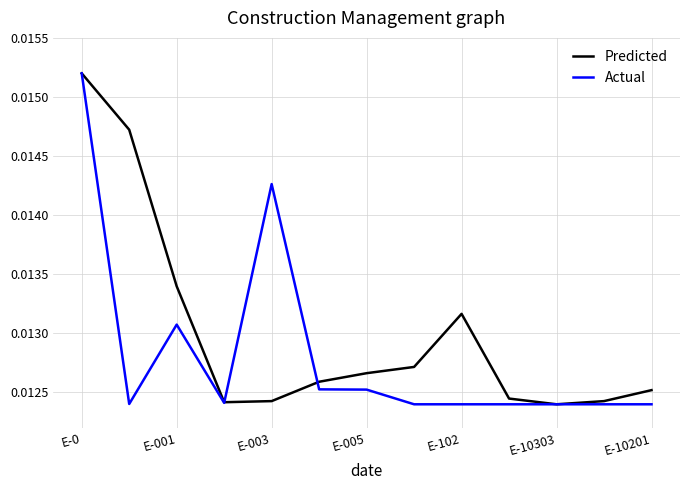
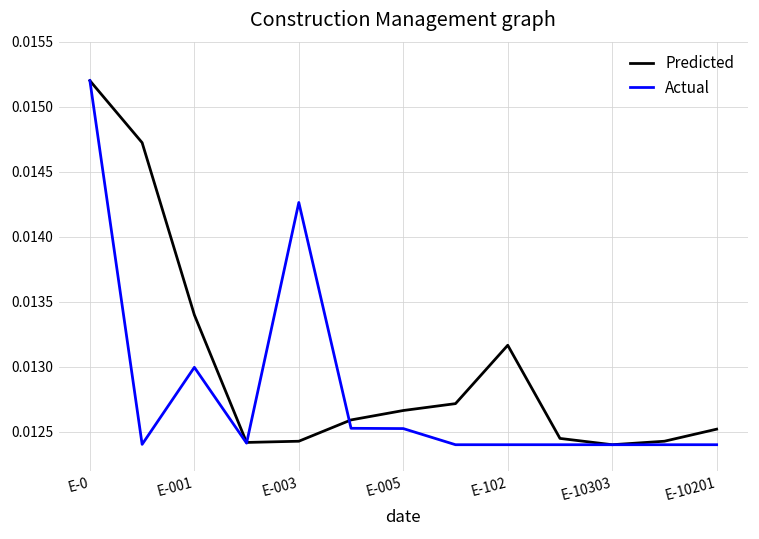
  {
    "Predicted": {
      "E-001": 0.01340,
      "E-003": 0.01243,
      "E-005": 0.01266,
      "E-102": 0.01317,
      "E-10201": 0.01252
    },
    "Actual": {
-     "E-001": 0.01307,
+     "E-001": 0.01300,
      "E-003": 0.01426,
      "E-005": 0.01252,
      "E-102": 0.01240,
      "E-10201": 0.01240
    }
  }
